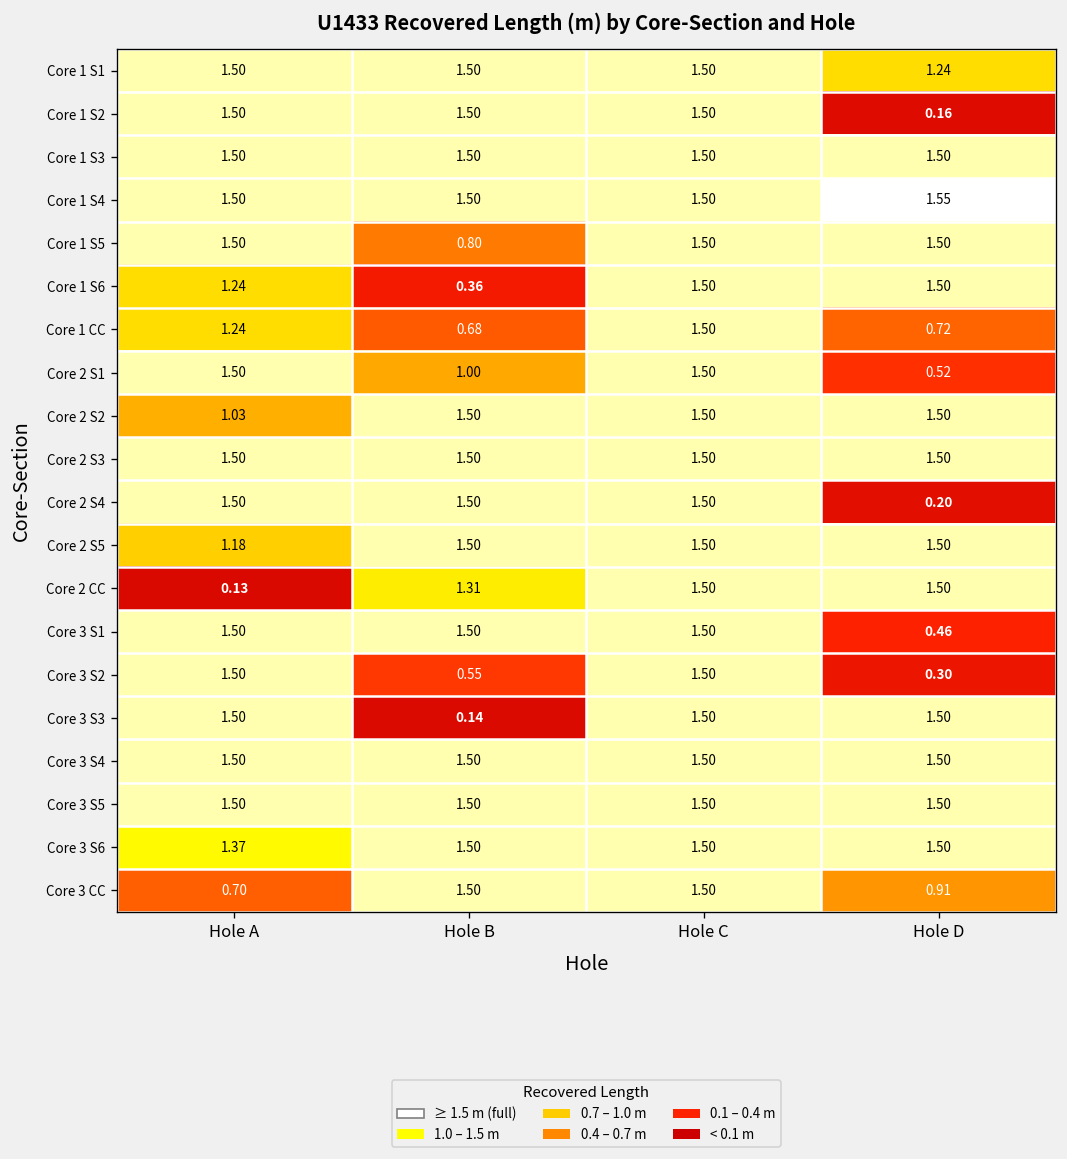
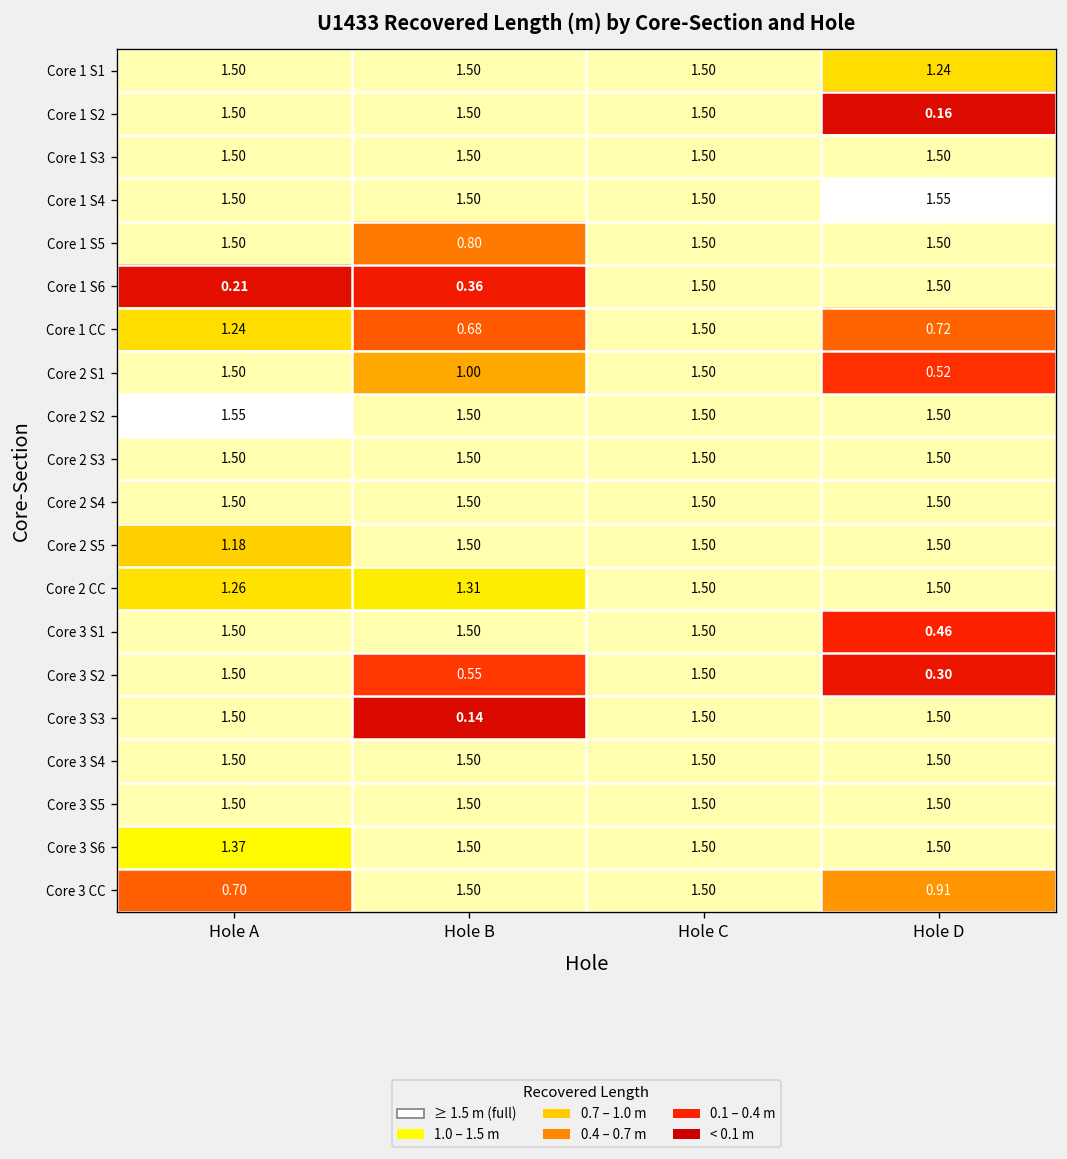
  {
    "Core 1 S1": {
      "Hole A": 1.50,
      "Hole B": 1.50,
      "Hole C": 1.50,
      "Hole D": 1.24
    },
    "Core 1 S2": {
      "Hole A": 1.50,
      "Hole B": 1.50,
      "Hole C": 1.50,
      "Hole D": 0.16
    },
    "Core 1 S3": {
      "Hole A": 1.50,
      "Hole B": 1.50,
      "Hole C": 1.50,
      "Hole D": 1.50
    },
    "Core 1 S4": {
      "Hole A": 1.50,
      "Hole B": 1.50,
      "Hole C": 1.50,
      "Hole D": 1.55
    },
    "Core 1 S5": {
      "Hole A": 1.50,
      "Hole B": 0.80,
      "Hole C": 1.50,
      "Hole D": 1.50
    },
    "Core 1 S6": {
-     "Hole A": 1.24,
+     "Hole A": 0.21,
      "Hole B": 0.36,
      "Hole C": 1.50,
      "Hole D": 1.50
    },
    "Core 1 CC": {
      "Hole A": 1.24,
      "Hole B": 0.68,
      "Hole C": 1.50,
      "Hole D": 0.72
    },
    "Core 2 S1": {
      "Hole A": 1.50,
      "Hole B": 1.00,
      "Hole C": 1.50,
      "Hole D": 0.52
    },
    "Core 2 S2": {
-     "Hole A": 1.03,
+     "Hole A": 1.55,
      "Hole B": 1.50,
      "Hole C": 1.50,
      "Hole D": 1.50
    },
    "Core 2 S3": {
      "Hole A": 1.50,
      "Hole B": 1.50,
      "Hole C": 1.50,
      "Hole D": 1.50
    },
    "Core 2 S4": {
      "Hole A": 1.50,
      "Hole B": 1.50,
      "Hole C": 1.50,
-     "Hole D": 0.20
+     "Hole D": 1.50
    },
    "Core 2 S5": {
      "Hole A": 1.18,
      "Hole B": 1.50,
      "Hole C": 1.50,
      "Hole D": 1.50
    },
    "Core 2 CC": {
-     "Hole A": 0.13,
+     "Hole A": 1.26,
      "Hole B": 1.31,
      "Hole C": 1.50,
      "Hole D": 1.50
    },
    "Core 3 S1": {
      "Hole A": 1.50,
      "Hole B": 1.50,
      "Hole C": 1.50,
      "Hole D": 0.46
    },
    "Core 3 S2": {
      "Hole A": 1.50,
      "Hole B": 0.55,
      "Hole C": 1.50,
      "Hole D": 0.30
    },
    "Core 3 S3": {
      "Hole A": 1.50,
      "Hole B": 0.14,
      "Hole C": 1.50,
      "Hole D": 1.50
    },
    "Core 3 S4": {
      "Hole A": 1.50,
      "Hole B": 1.50,
      "Hole C": 1.50,
      "Hole D": 1.50
    },
    "Core 3 S5": {
      "Hole A": 1.50,
      "Hole B": 1.50,
      "Hole C": 1.50,
      "Hole D": 1.50
    },
    "Core 3 S6": {
      "Hole A": 1.37,
      "Hole B": 1.50,
      "Hole C": 1.50,
      "Hole D": 1.50
    },
    "Core 3 CC": {
      "Hole A": 0.70,
      "Hole B": 1.50,
      "Hole C": 1.50,
      "Hole D": 0.91
    }
  }
